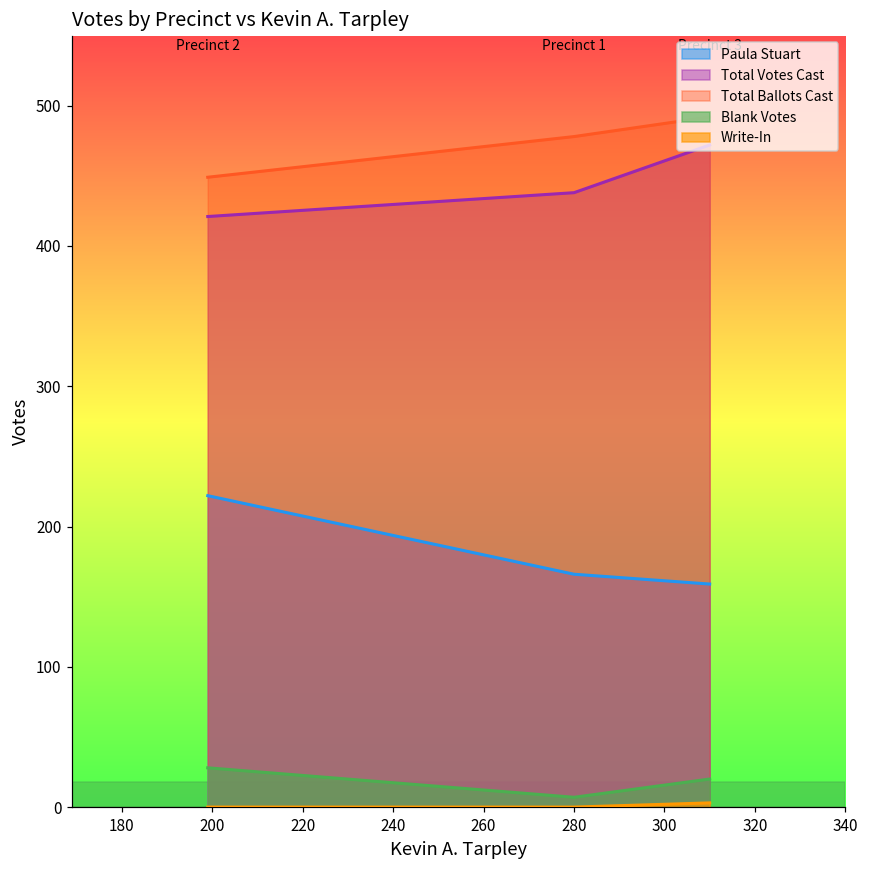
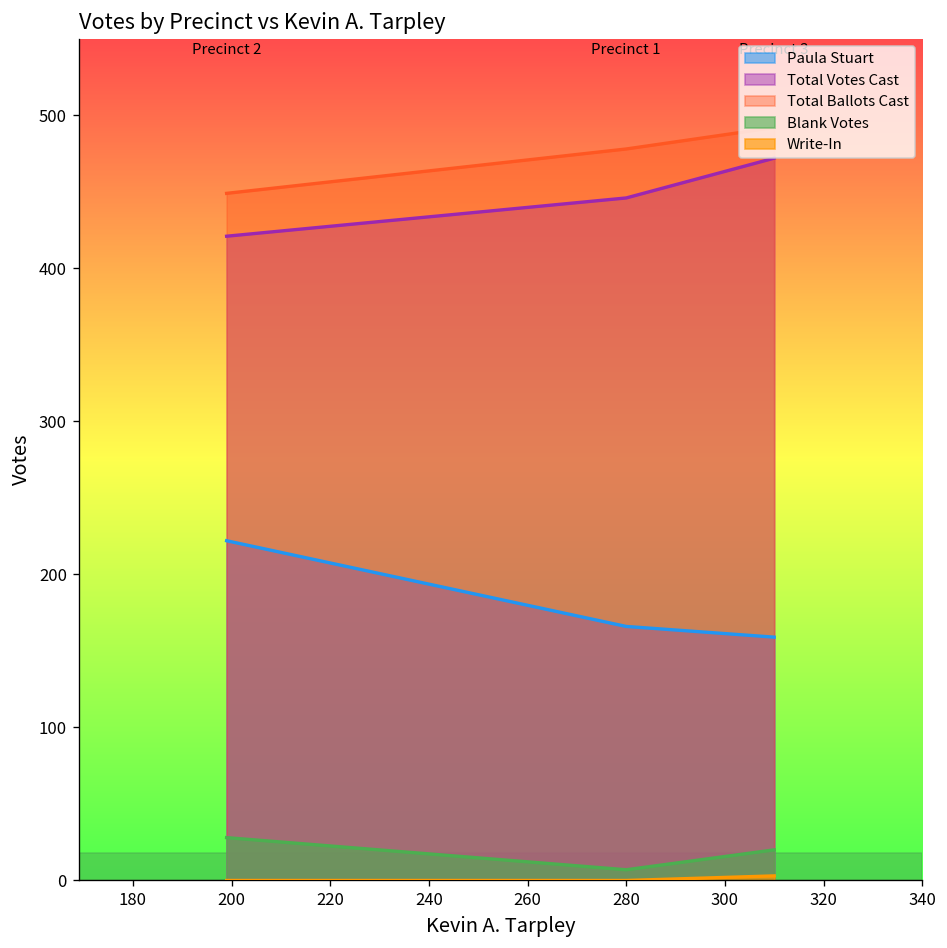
  {
    "Paula Stuart": {
      "280": 166
    },
    "Total Votes Cast": {
-     "280": 438
+     "280": 446
    },
    "Total Ballots Cast": {
      "280": 478
    }
  }
